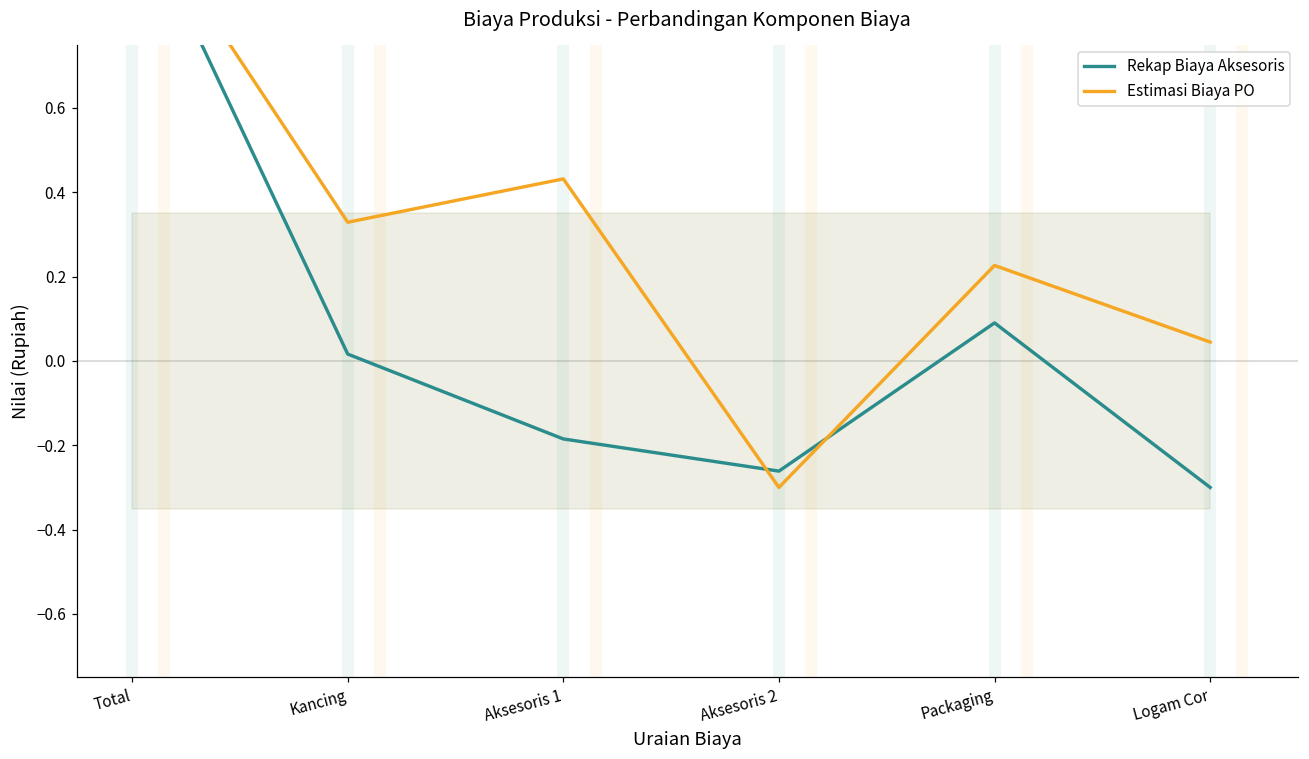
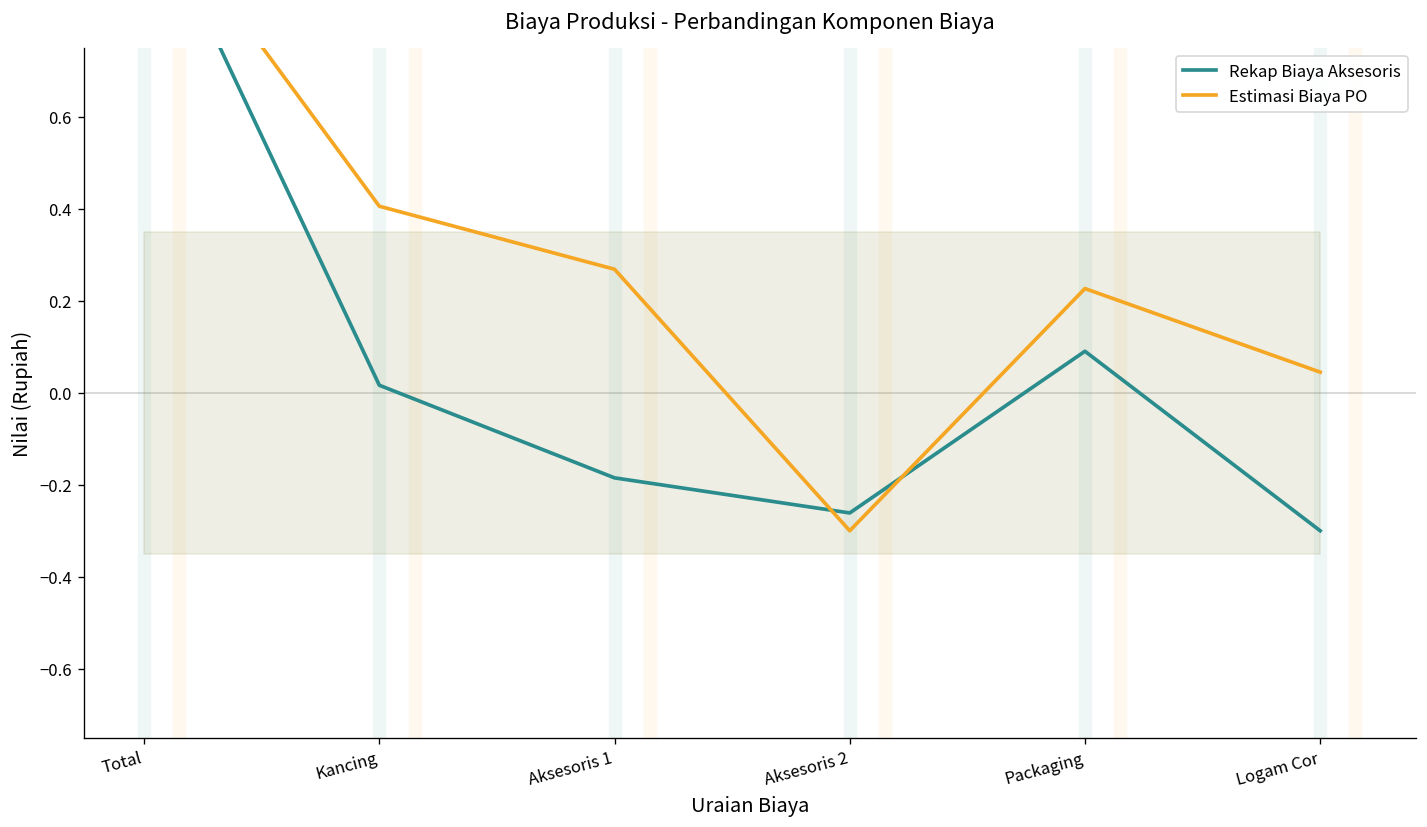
  {
    "Estimasi Biaya PO": {
-     "Kancing": 0.33,
-     "Aksesoris 1": 0.43,
+     "Kancing": 0.41,
+     "Aksesoris 1": 0.27,
      "Aksesoris 2": -0.30,
      "Packaging": 0.23,
      "Logam Cor": 0.04
    }
  }
